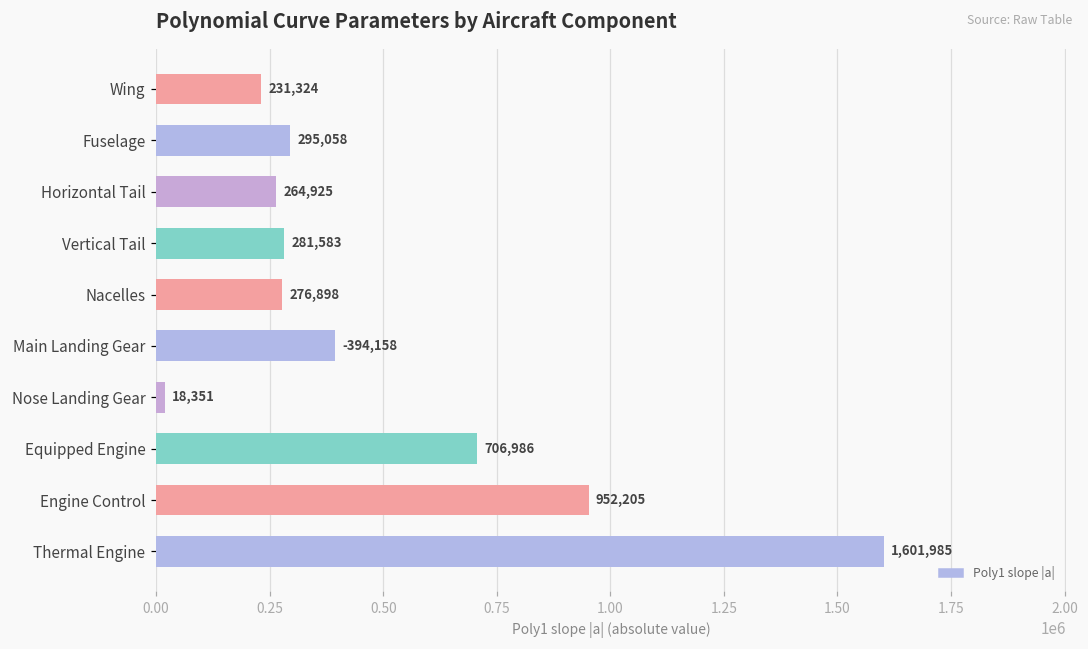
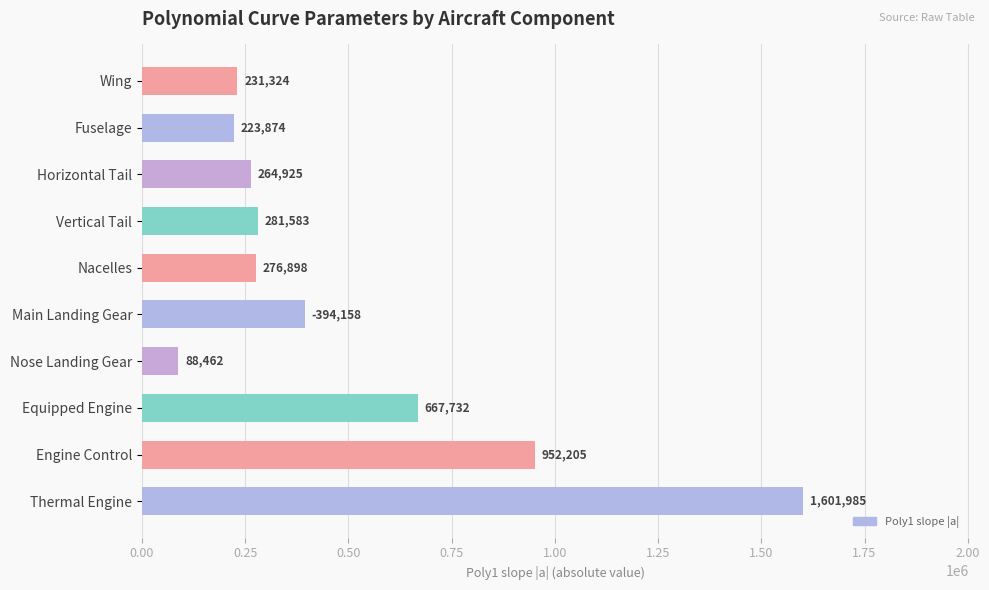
  {
    "Wing": "231,324",
-   "Fuselage": "295,058",
+   "Fuselage": "223,874",
    "Horizontal Tail": "264,925",
    "Vertical Tail": "281,583",
    "Nacelles": "276,898",
-   "Nose Landing Gear": "18,351",
-   "Equipped Engine": "706,986",
+   "Nose Landing Gear": "88,462",
+   "Equipped Engine": "667,732",
    "Engine Control": "952,205",
    "Thermal Engine": "1,601,985"
  }
